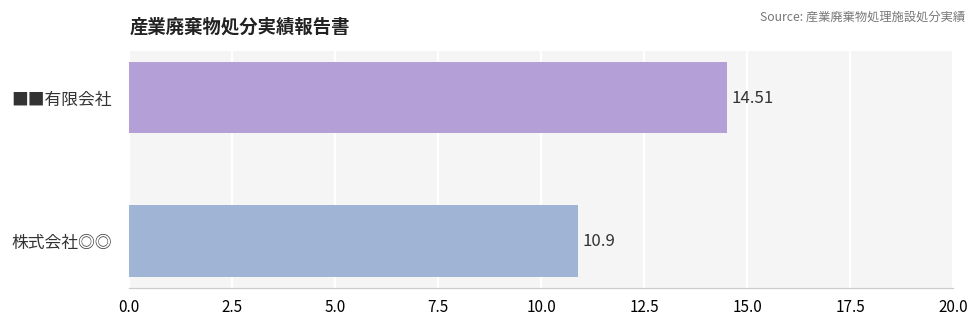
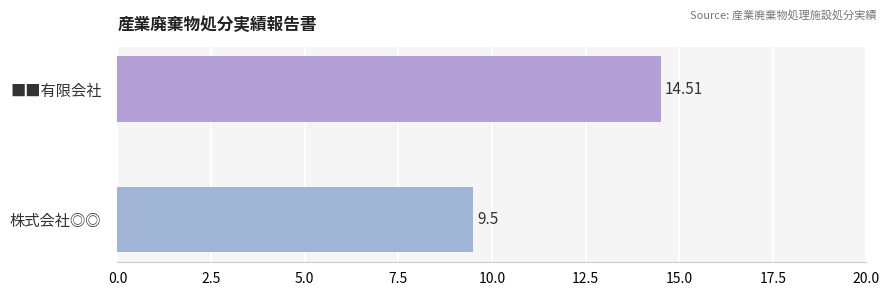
  {
    "■■有限会社": 14.51,
-   "株式会社◎◎": 10.9
+   "株式会社◎◎": 9.5
  }
